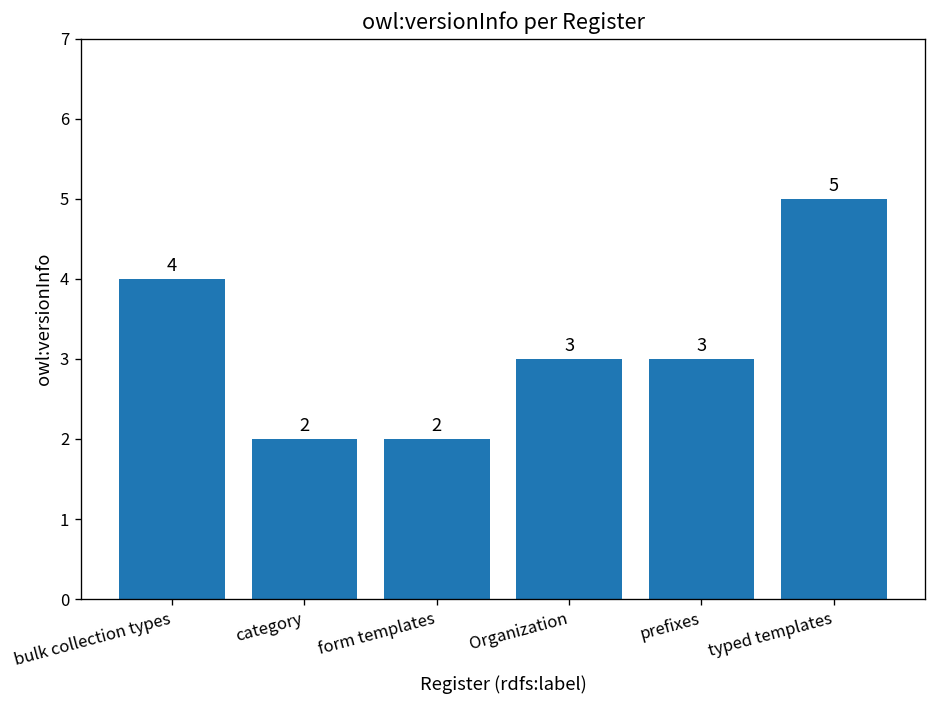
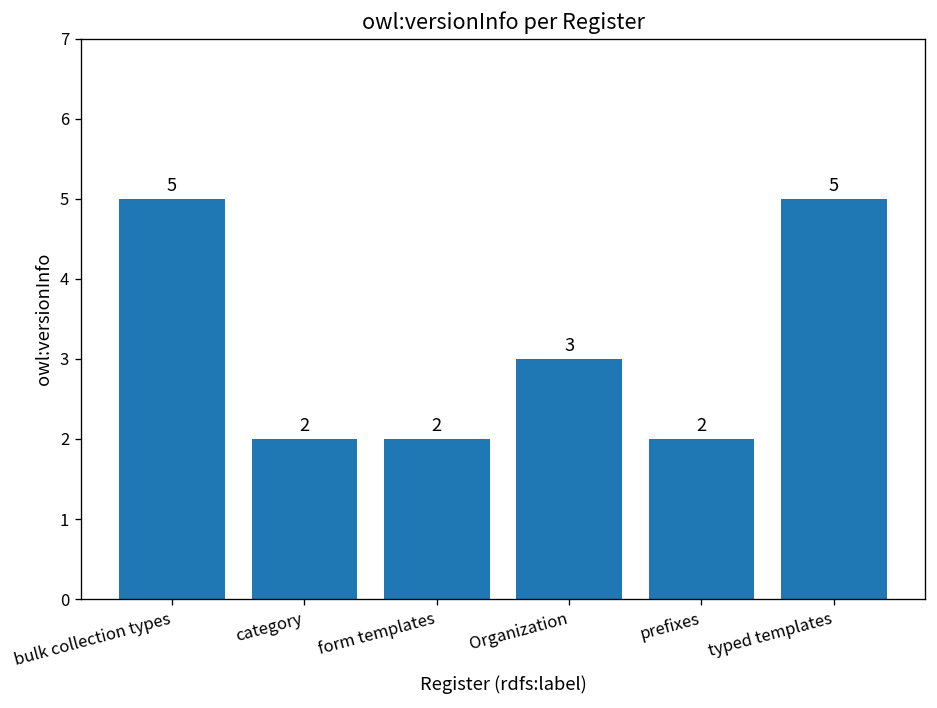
  {
-   "bulk collection types": 4,
+   "bulk collection types": 5,
    "category": 2,
    "form templates": 2,
    "Organization": 3,
-   "prefixes": 3,
+   "prefixes": 2,
    "typed templates": 5
  }
